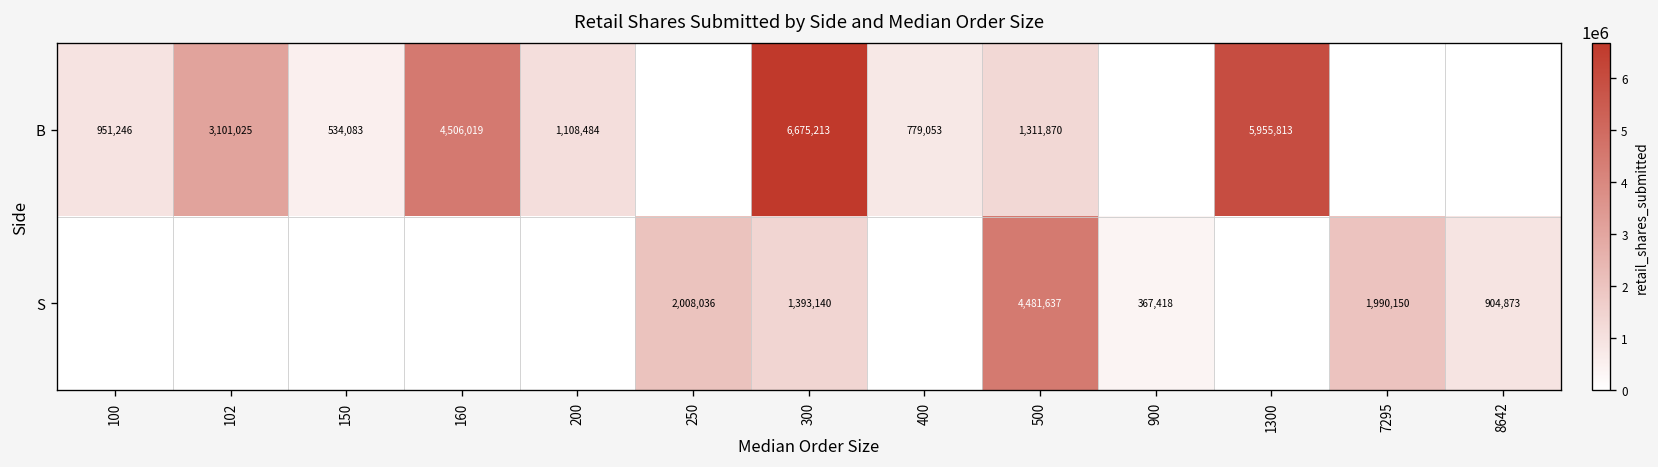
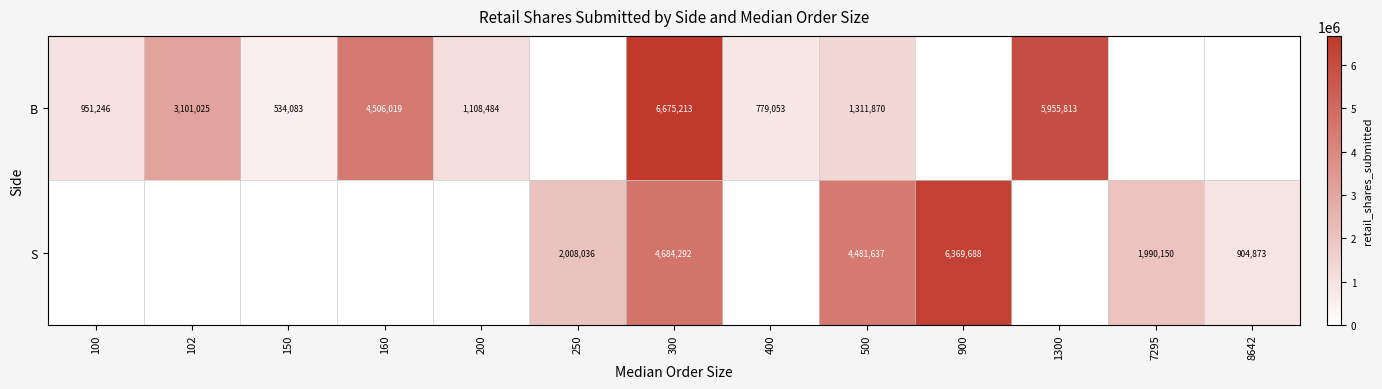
  {
    "B": {
      "100": "951,246",
      "102": "3,101,025",
      "150": "534,083",
      "160": "4,506,019",
      "200": "1,108,484",
      "300": "6,675,213",
      "400": "779,053",
      "500": "1,311,870",
      "1300": "5,955,813"
    },
    "S": {
      "250": "2,008,036",
-     "300": "1,393,140",
+     "300": "4,684,292",
      "500": "4,481,637",
-     "900": "367,418",
+     "900": "6,369,688",
      "7295": "1,990,150",
      "8642": "904,873"
    }
  }
